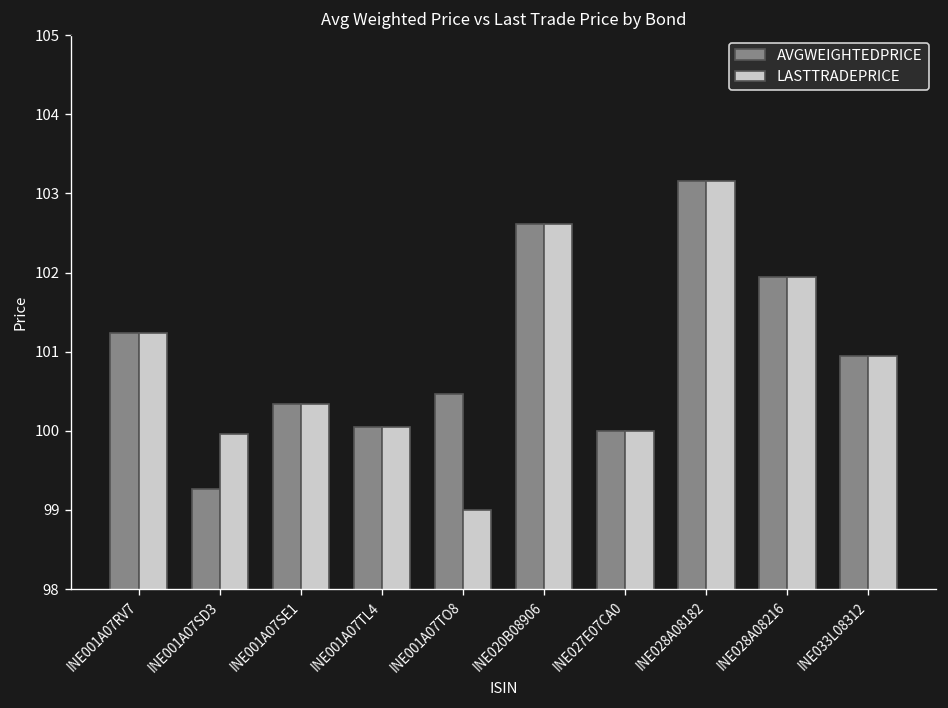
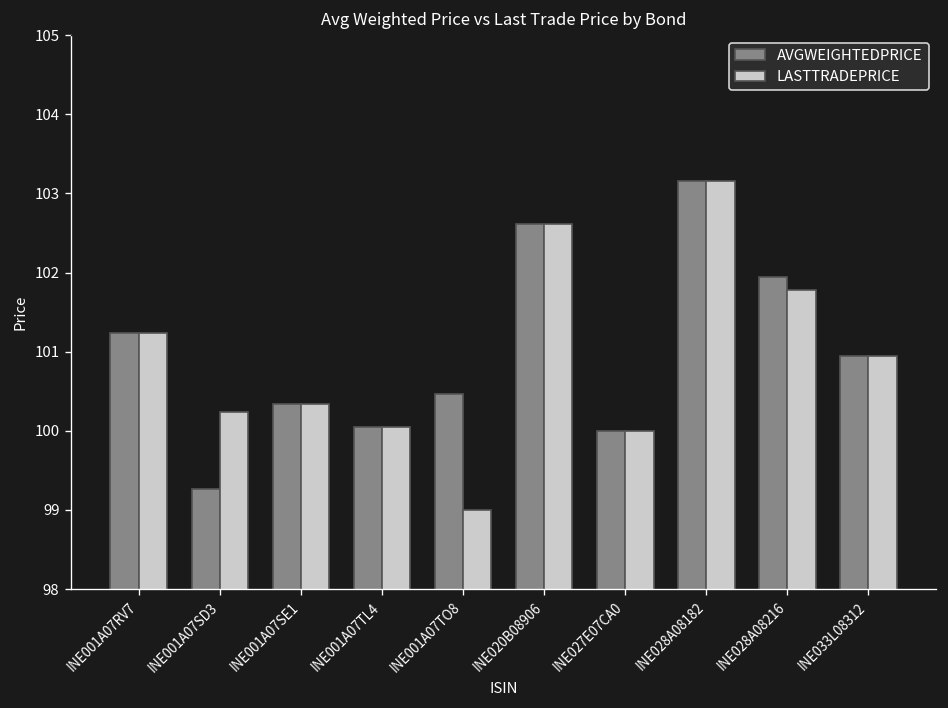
  {
    "AVGWEIGHTEDPRICE": {
      "INE001A07RV7": 101.2,
      "INE001A07SD3": 99.3,
      "INE001A07SE1": 100.3,
      "INE001A07TL4": 100.1,
      "INE001A07TO8": 100.5,
      "INE020B08906": 102.6,
      "INE027E07CA0": 100.0,
      "INE028A08182": 103.2,
      "INE028A08216": 101.9,
      "INE033L08312": 101.0
    },
    "LASTTRADEPRICE": {
      "INE001A07RV7": 101.2,
-     "INE001A07SD3": 100.0,
+     "INE001A07SD3": 100.2,
      "INE001A07SE1": 100.3,
      "INE001A07TL4": 100.1,
      "INE001A07TO8": 99.0,
      "INE020B08906": 102.6,
      "INE027E07CA0": 100.0,
      "INE028A08182": 103.2,
-     "INE028A08216": 101.9,
+     "INE028A08216": 101.8,
      "INE033L08312": 101.0
    }
  }
